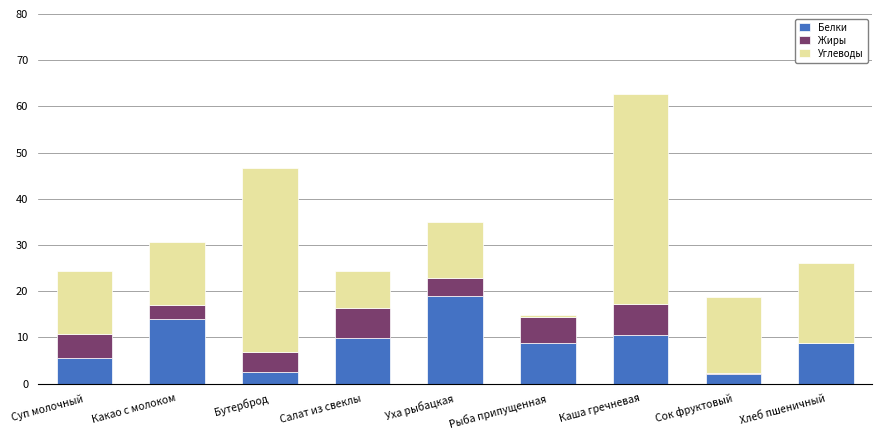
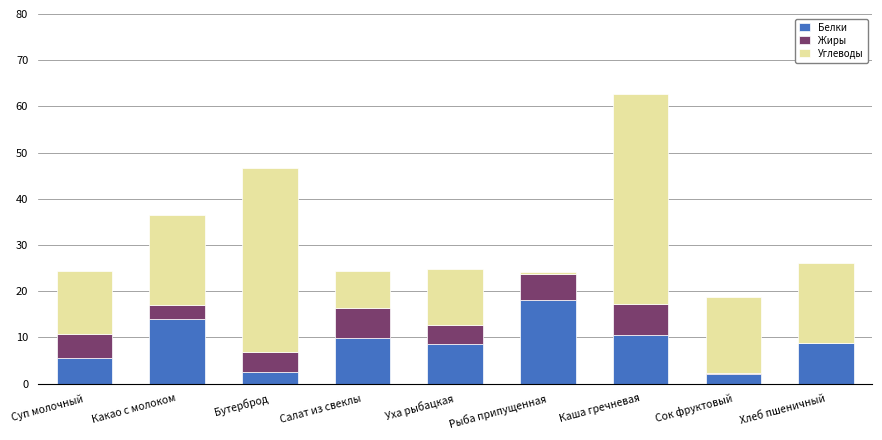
  {
    "Белки": {
      "Суп молочный": 6,
      "Какао с молоком": 14,
      "Бутерброд": 3,
      "Салат из свеклы": 10,
-     "Уха рыбацкая": 19,
-     "Рыба припущенная": 9,
+     "Уха рыбацкая": 9,
+     "Рыба припущенная": 18,
      "Каша гречневая": 10,
      "Сок фруктовый": 2,
      "Хлеб пшеничный": 9
    },
    "Жиры": {
      "Суп молочный": 5,
      "Какао с молоком": 3,
      "Бутерброд": 4,
      "Салат из свеклы": 7,
      "Уха рыбацкая": 4,
      "Рыба припущенная": 6,
      "Каша гречневая": 7,
      "Хлеб пшеничный": 0
    },
    "Углеводы": {
      "Суп молочный": 14,
-     "Какао с молоком": 14,
+     "Какао с молоком": 19,
      "Бутерброд": 40,
      "Салат из свеклы": 8,
      "Уха рыбацкая": 12,
      "Каша гречневая": 45,
      "Сок фруктовый": 17,
      "Хлеб пшеничный": 17
    }
  }
